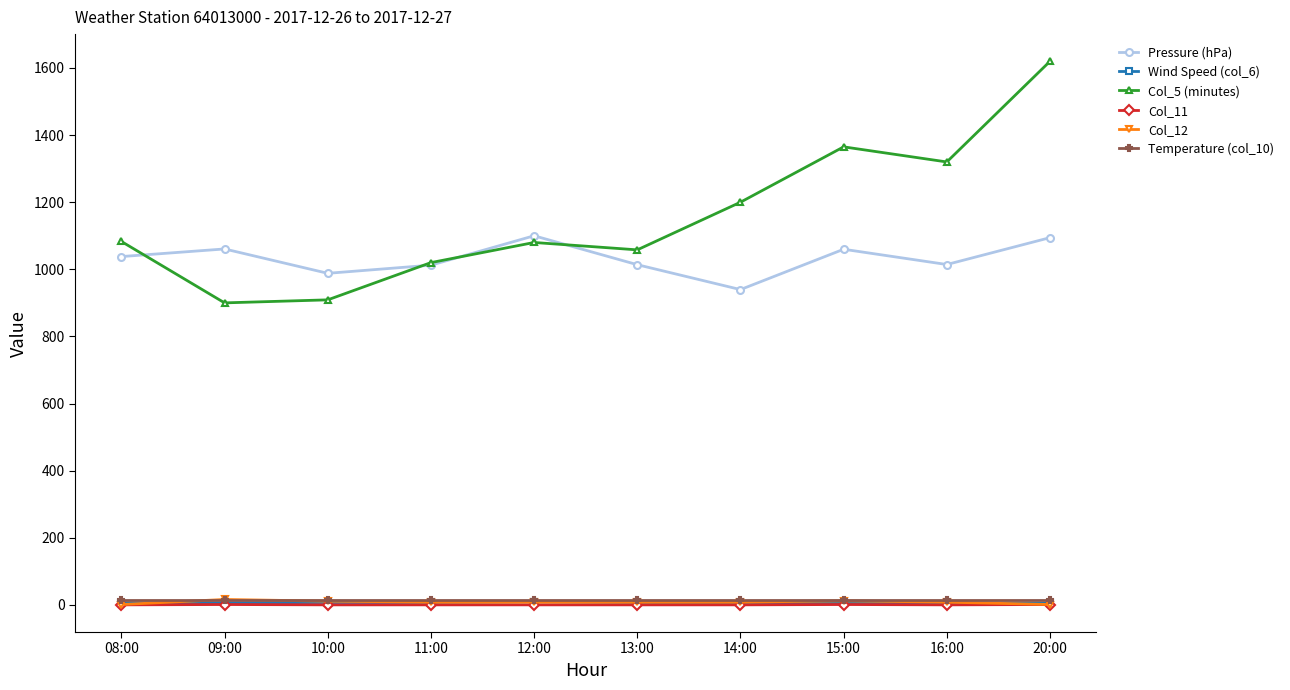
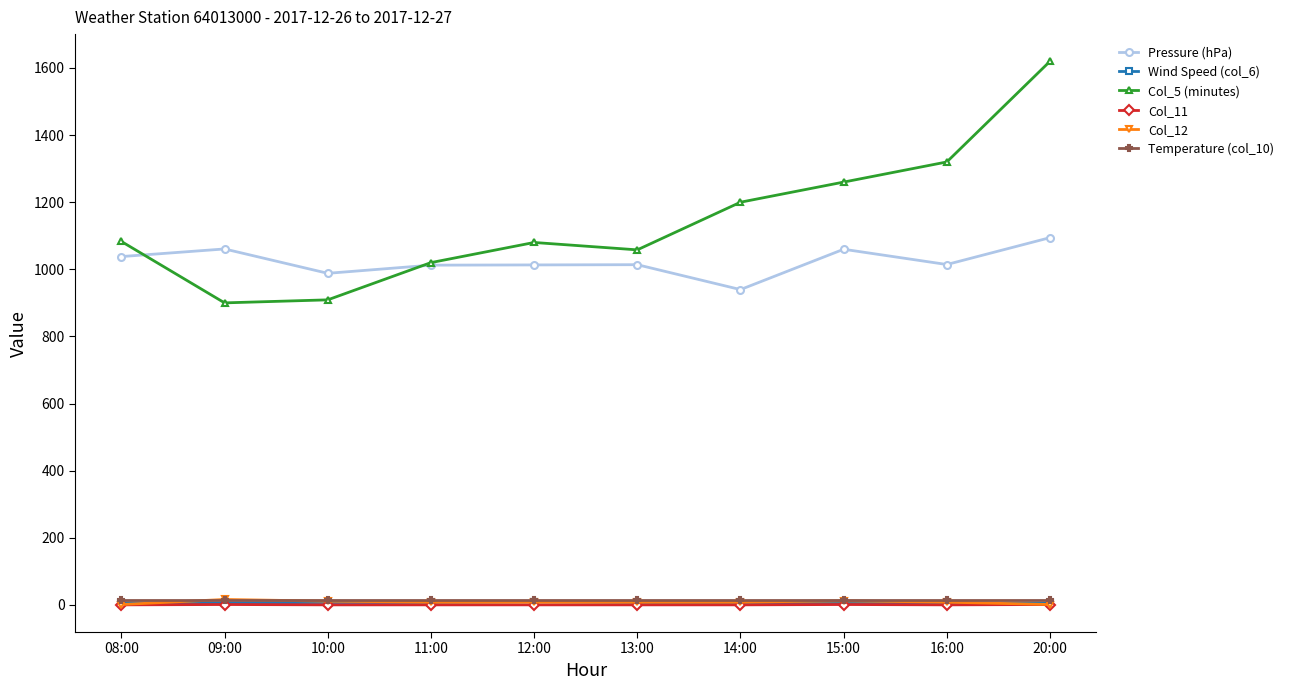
  {
    "Pressure (hPa)": {
      "08:00": 1040,
      "09:00": 1060,
      "10:00": 990,
      "11:00": 1010,
-     "12:00": 1100,
+     "12:00": 1010,
      "13:00": 1010,
      "14:00": 940,
      "15:00": 1060,
      "16:00": 1010,
      "20:00": 1090
    },
    "Col_5 (minutes)": {
      "08:00": 1080,
      "09:00": 900,
      "10:00": 910,
      "11:00": 1020,
      "12:00": 1080,
      "13:00": 1060,
      "14:00": 1200,
-     "15:00": 1370,
+     "15:00": 1260,
      "16:00": 1320,
      "20:00": 1620
    },
    "Col_11": {
      "12:00": 0
    },
    "Temperature (col_10)": {
      "20:00": 10
    }
  }
